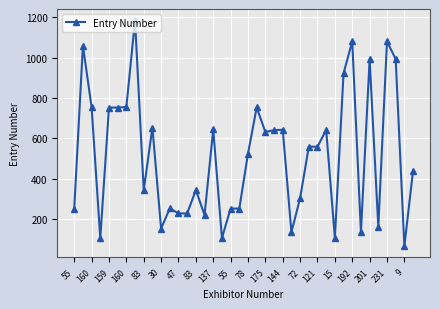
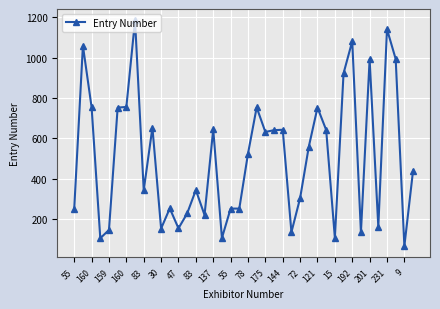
  {
-   "159": 750,
+   "159": 150,
    "30": 150,
-   "47": 230,
+   "47": 150,
    "137": 650,
    "78": 520,
    "175": 630,
    "144": 640,
    "72": 300,
-   "121": 560,
+   "121": 750,
    "192": 1080,
    "201": 990,
-   "231": 1080
+   "231": 1140
  }
